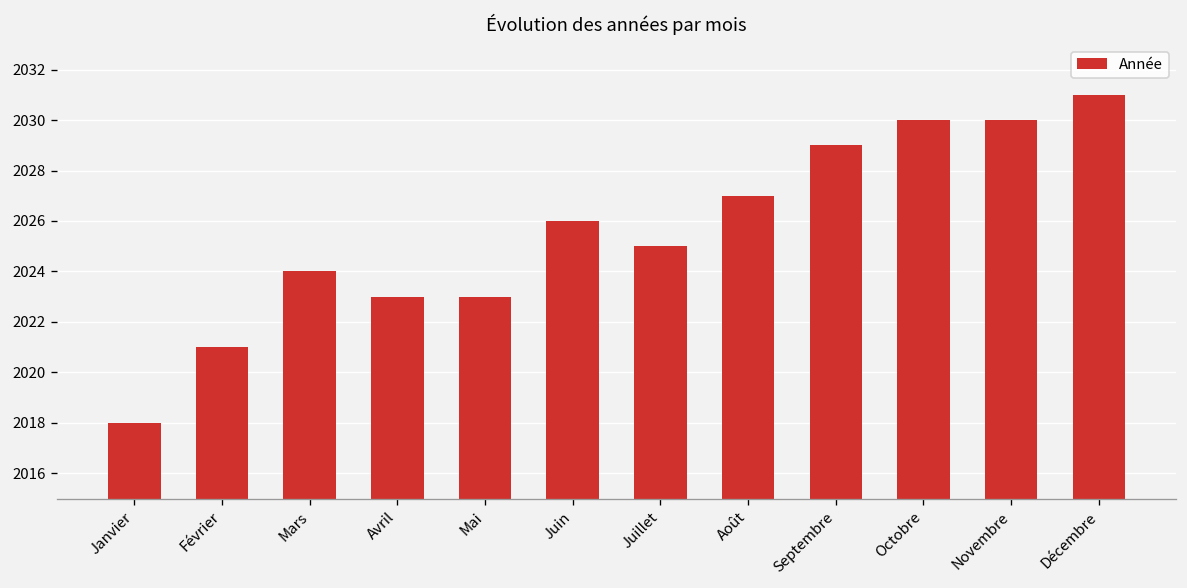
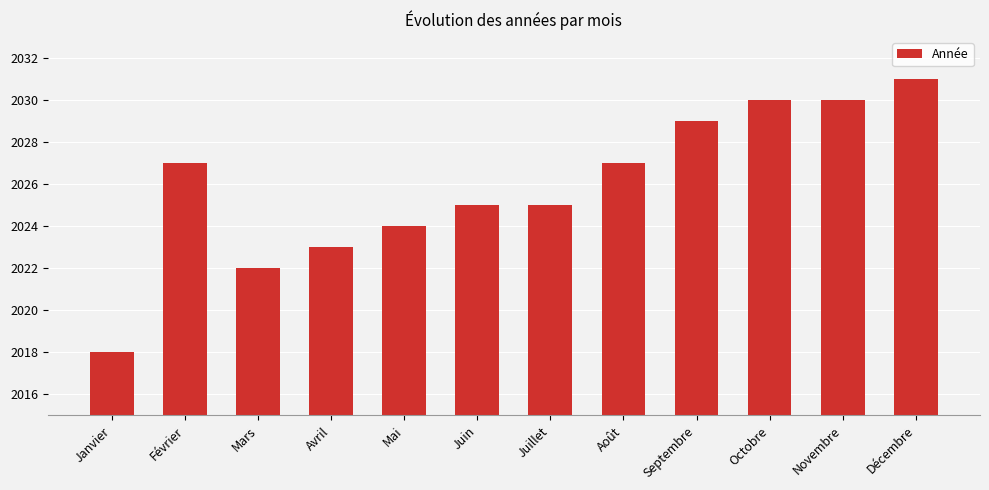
  {
    "Janvier": 2018,
-   "Février": 2021,
-   "Mars": 2024,
+   "Février": 2027,
+   "Mars": 2022,
    "Avril": 2023,
-   "Mai": 2023,
-   "Juin": 2026,
+   "Mai": 2024,
+   "Juin": 2025,
    "Juillet": 2025,
    "Août": 2027,
    "Septembre": 2029,
    "Octobre": 2030,
    "Novembre": 2030,
    "Décembre": 2031
  }
